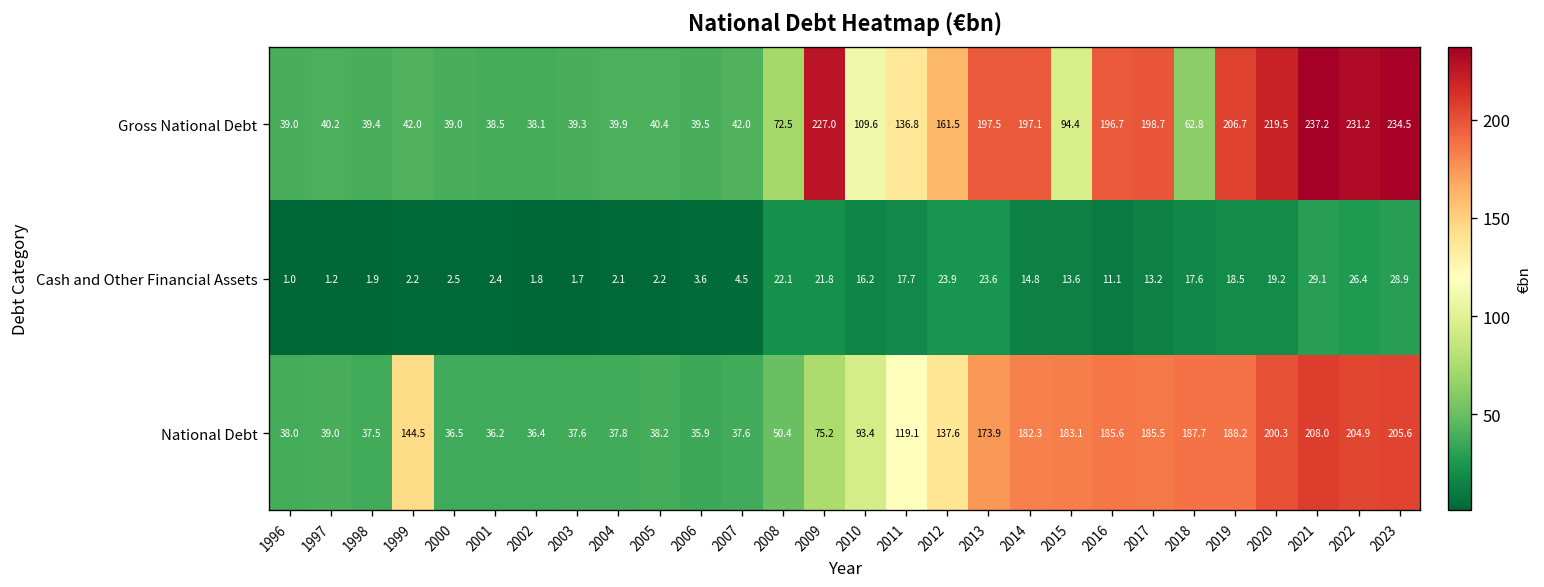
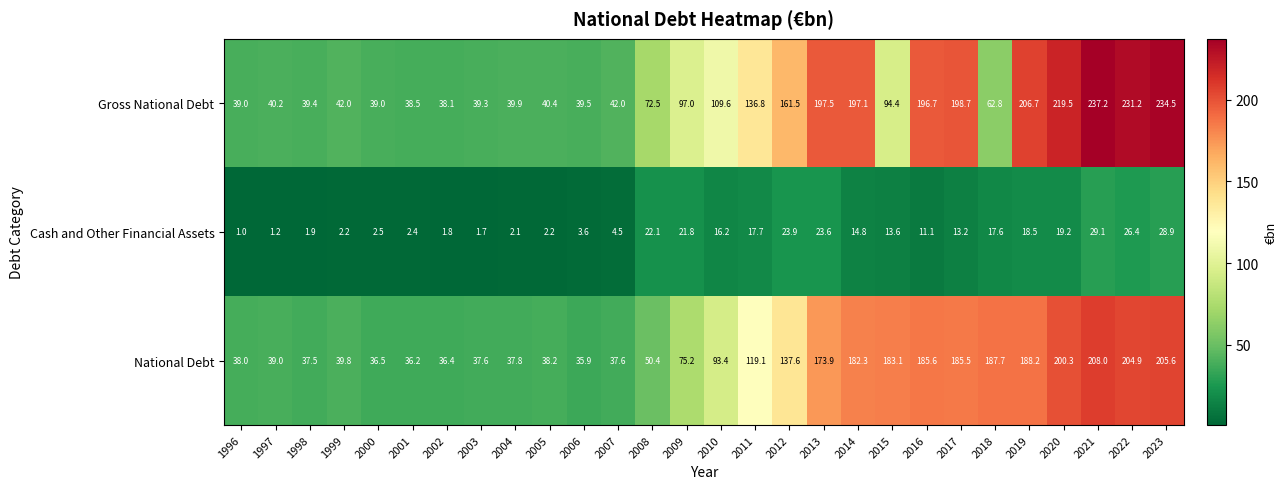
  {
    "Gross National Debt": {
      "1996": 39.0,
      "1997": 40.2,
      "1998": 39.4,
      "1999": 42.0,
      "2000": 39.0,
      "2001": 38.5,
      "2002": 38.1,
      "2003": 39.3,
      "2004": 39.9,
      "2005": 40.4,
      "2006": 39.5,
      "2007": 42.0,
      "2008": 72.5,
-     "2009": 227.0,
+     "2009": 97.0,
      "2010": 109.6,
      "2011": 136.8,
      "2012": 161.5,
      "2013": 197.5,
      "2014": 197.1,
      "2015": 94.4,
      "2016": 196.7,
      "2017": 198.7,
      "2018": 62.8,
      "2019": 206.7,
      "2020": 219.5,
      "2021": 237.2,
      "2022": 231.2,
      "2023": 234.5
    },
    "Cash and Other Financial Assets": {
      "1996": 1.0,
      "1997": 1.2,
      "1998": 1.9,
      "1999": 2.2,
      "2000": 2.5,
      "2001": 2.4,
      "2002": 1.8,
      "2003": 1.7,
      "2004": 2.1,
      "2005": 2.2,
      "2006": 3.6,
      "2007": 4.5,
      "2008": 22.1,
      "2009": 21.8,
      "2010": 16.2,
      "2011": 17.7,
      "2012": 23.9,
      "2013": 23.6,
      "2014": 14.8,
      "2015": 13.6,
      "2016": 11.1,
      "2017": 13.2,
      "2018": 17.6,
      "2019": 18.5,
      "2020": 19.2,
      "2021": 29.1,
      "2022": 26.4,
      "2023": 28.9
    },
    "National Debt": {
      "1996": 38.0,
      "1997": 39.0,
      "1998": 37.5,
-     "1999": 144.5,
+     "1999": 39.8,
      "2000": 36.5,
      "2001": 36.2,
      "2002": 36.4,
      "2003": 37.6,
      "2004": 37.8,
      "2005": 38.2,
      "2006": 35.9,
      "2007": 37.6,
      "2008": 50.4,
      "2009": 75.2,
      "2010": 93.4,
      "2011": 119.1,
      "2012": 137.6,
      "2013": 173.9,
      "2014": 182.3,
      "2015": 183.1,
      "2016": 185.6,
      "2017": 185.5,
      "2018": 187.7,
      "2019": 188.2,
      "2020": 200.3,
      "2021": 208.0,
      "2022": 204.9,
      "2023": 205.6
    }
  }
